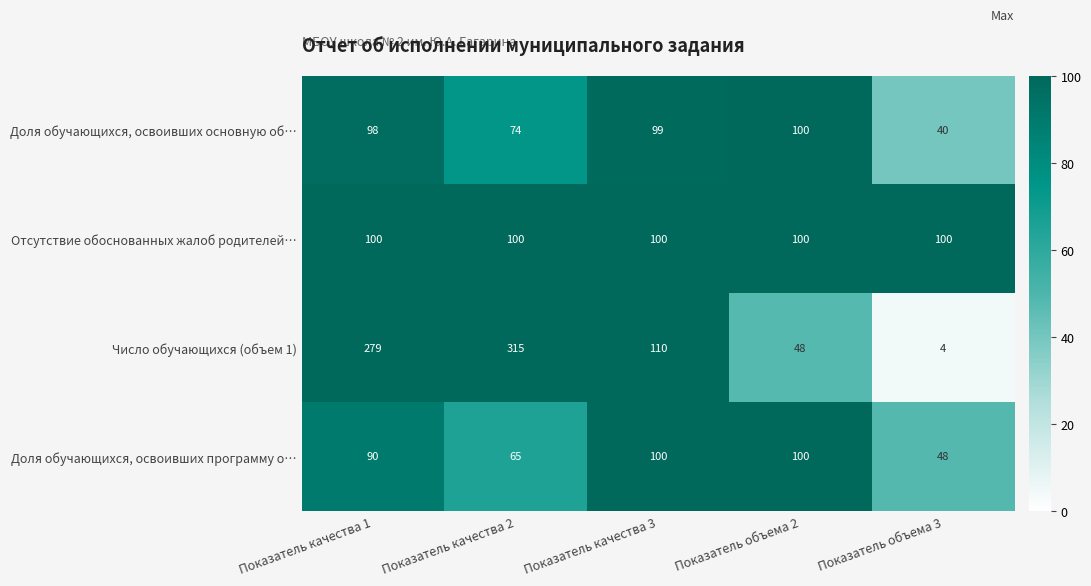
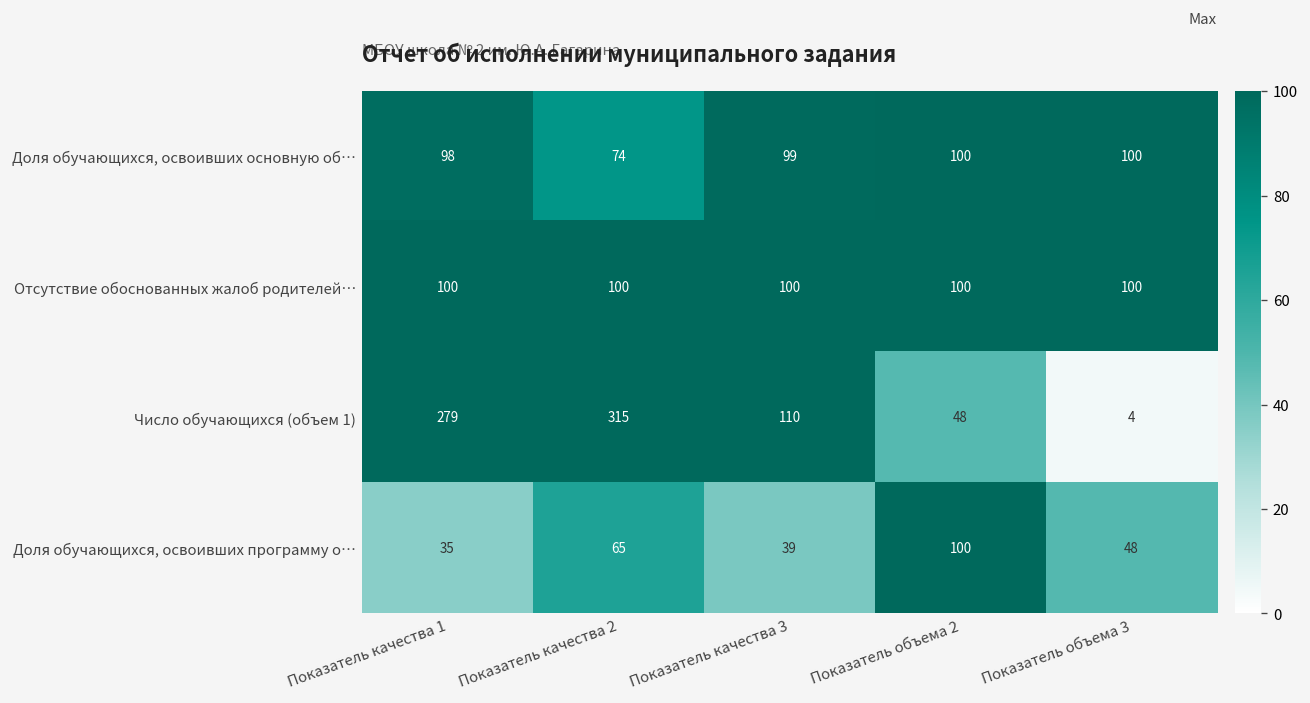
  {
    "Доля обучающихся, освоивших основную об…": {
      "Показатель качества 1": 98,
      "Показатель качества 2": 74,
      "Показатель качества 3": 99,
      "Показатель объема 2": 100,
-     "Показатель объема 3": 40
+     "Показатель объема 3": 100
    },
    "Отсутствие обоснованных жалоб родителей…": {
      "Показатель качества 1": 100,
      "Показатель качества 2": 100,
      "Показатель качества 3": 100,
      "Показатель объема 2": 100,
      "Показатель объема 3": 100
    },
    "Число обучающихся (объем 1)": {
      "Показатель качества 1": 279,
      "Показатель качества 2": 315,
      "Показатель качества 3": 110,
      "Показатель объема 2": 48,
      "Показатель объема 3": 4
    },
    "Доля обучающихся, освоивших программу о…": {
-     "Показатель качества 1": 90,
+     "Показатель качества 1": 35,
      "Показатель качества 2": 65,
-     "Показатель качества 3": 100,
+     "Показатель качества 3": 39,
      "Показатель объема 2": 100,
      "Показатель объема 3": 48
    }
  }
